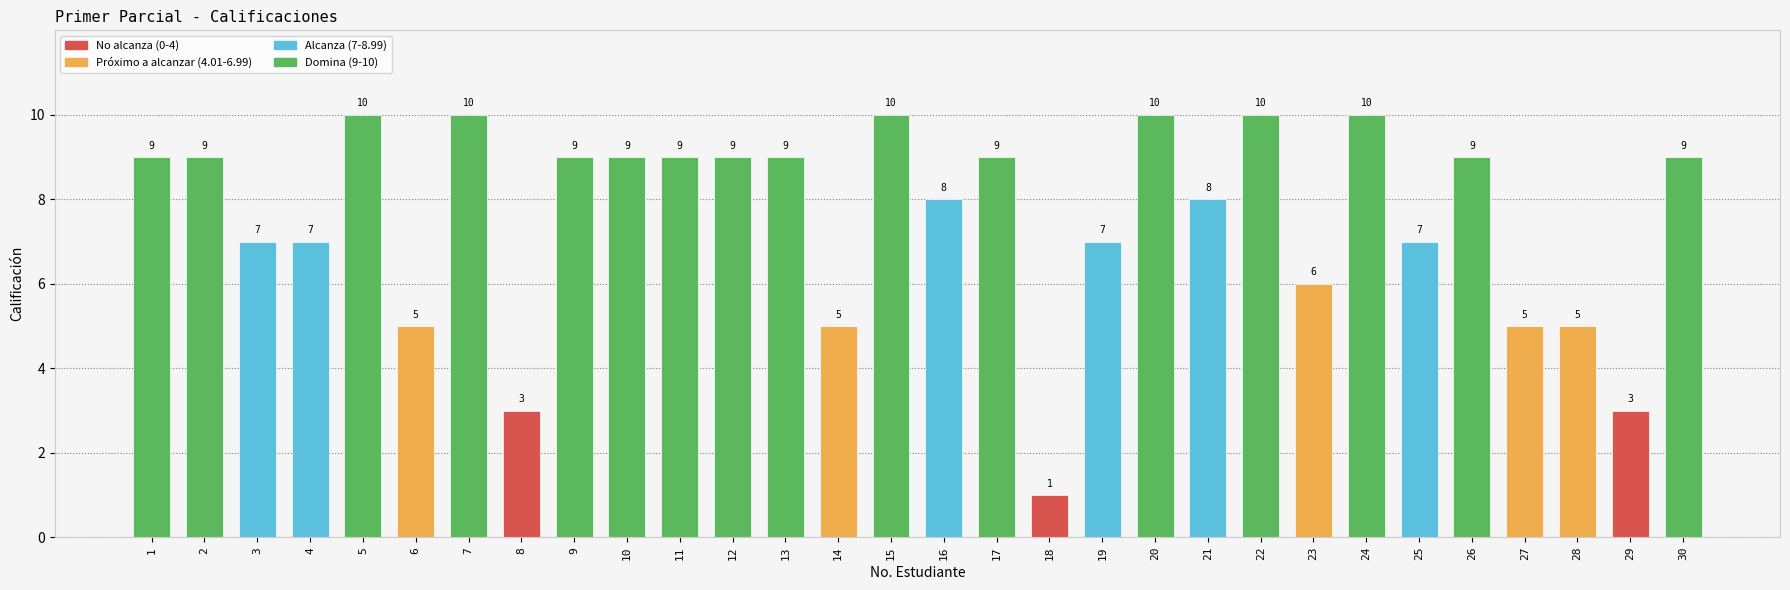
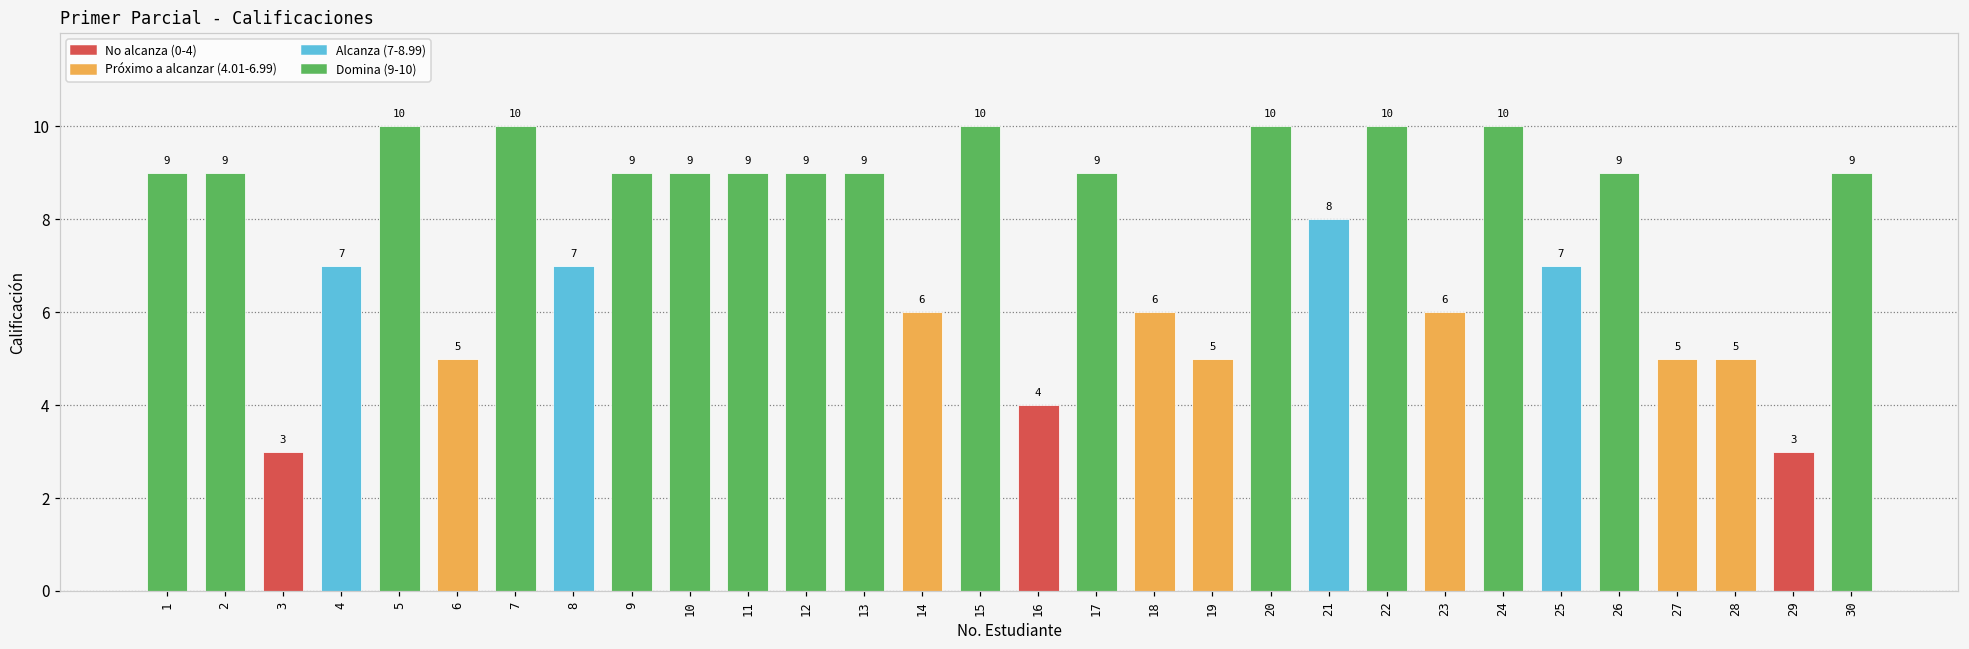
  {
    "1": 9,
    "2": 9,
-   "3": 7,
+   "3": 3,
    "4": 7,
    "5": 10,
    "6": 5,
    "7": 10,
-   "8": 3,
+   "8": 7,
    "9": 9,
    "10": 9,
    "11": 9,
    "12": 9,
    "13": 9,
-   "14": 5,
+   "14": 6,
    "15": 10,
-   "16": 8,
+   "16": 4,
    "17": 9,
-   "18": 1,
-   "19": 7,
+   "18": 6,
+   "19": 5,
    "20": 10,
    "21": 8,
    "22": 10,
    "23": 6,
    "24": 10,
    "25": 7,
    "26": 9,
    "27": 5,
    "28": 5,
    "29": 3,
    "30": 9
  }
